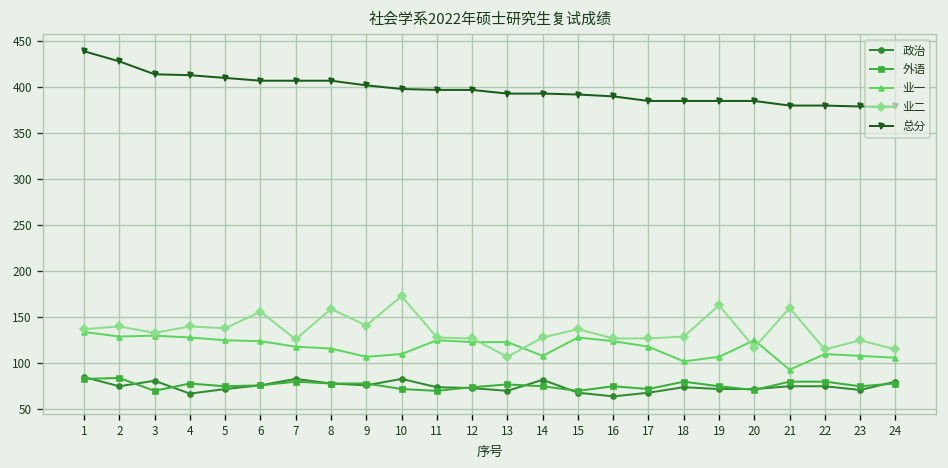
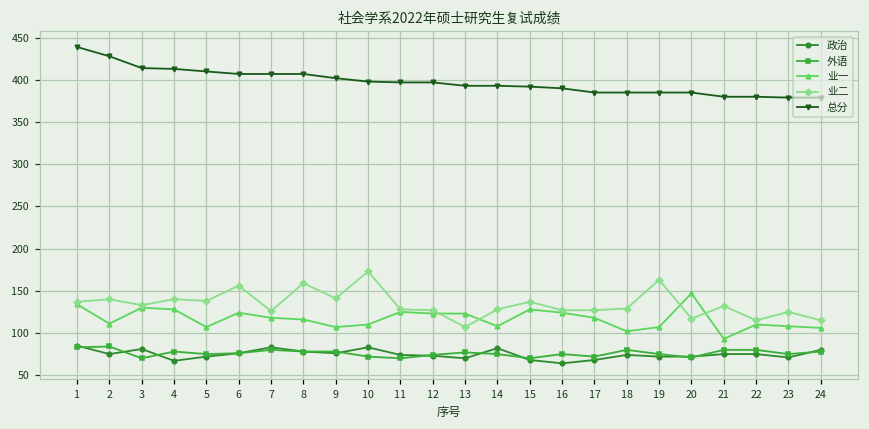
  {
    "业一": {
-     "2": 130,
+     "2": 110,
      "4": 130,
-     "5": 130,
+     "5": 110,
      "6": 120,
      "7": 120,
      "8": 120,
      "9": 110,
      "10": 110,
      "12": 120,
      "13": 120,
      "14": 110,
      "15": 130,
      "17": 120,
      "18": 100,
      "19": 110,
-     "20": 130,
+     "20": 150,
      "21": 90,
      "22": 110,
      "23": 110,
      "24": 110
    },
    "业二": {
      "2": 140,
      "4": 140,
      "5": 140,
      "6": 160,
      "7": 130,
      "8": 160,
      "9": 140,
      "10": 170,
      "12": 130,
      "13": 110,
      "14": 130,
      "15": 140,
      "17": 130,
      "18": 130,
      "19": 160,
      "20": 120,
-     "21": 160,
+     "21": 130,
      "22": 120,
      "23": 130,
      "24": 120
    }
  }
